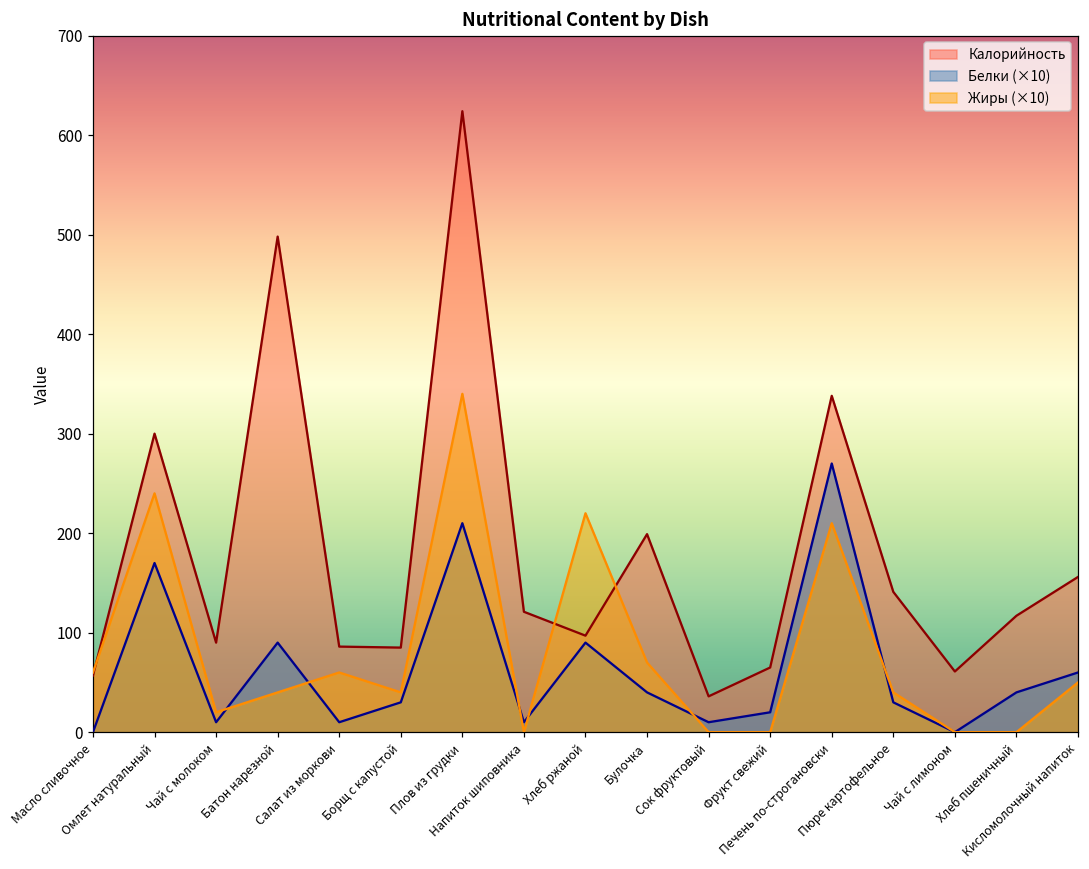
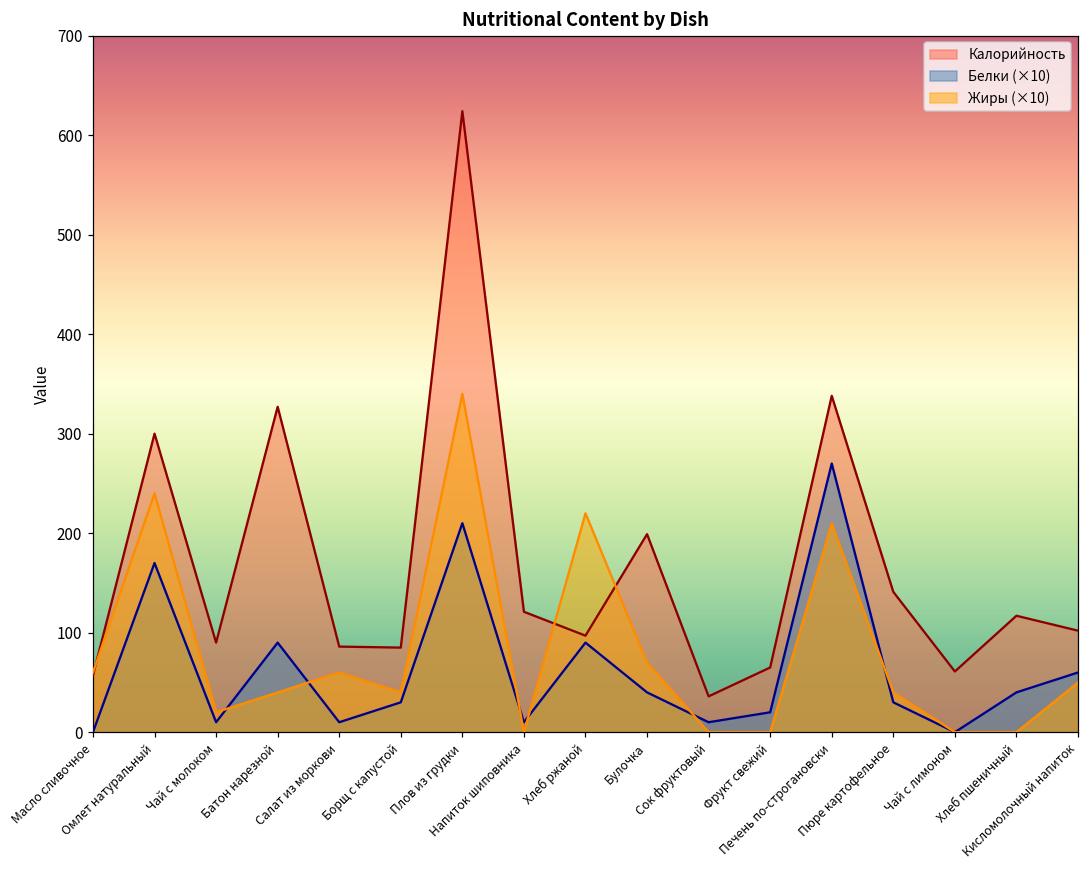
  {
    "Калорийность": {
      "Масло сливочное": 60,
      "Омлет натуральный": 300,
      "Чай с молоком": 90,
-     "Батон нарезной": 500,
+     "Батон нарезной": 330,
      "Салат из моркови": 90,
      "Борщ с капустой": 90,
      "Плов из грудки": 620,
      "Напиток шиповника": 120,
      "Хлеб ржаной": 100,
      "Булочка": 200,
      "Сок фруктовый": 40,
      "Фрукт свежий": 70,
      "Печень по-строгановски": 340,
      "Пюре картофельное": 140,
      "Чай с лимоном": 60,
      "Хлеб пшеничный": 120,
-     "Кисломолочный напиток": 160
+     "Кисломолочный напиток": 100
    },
    "Белки (×10)": {
      "Масло сливочное": 0,
      "Омлет натуральный": 170,
      "Чай с молоком": 10,
      "Батон нарезной": 90,
      "Салат из моркови": 10,
      "Борщ с капустой": 30,
      "Плов из грудки": 210,
      "Напиток шиповника": 10,
      "Хлеб ржаной": 90,
      "Булочка": 40,
      "Сок фруктовый": 10,
      "Фрукт свежий": 20,
      "Печень по-строгановски": 270,
      "Пюре картофельное": 30,
      "Хлеб пшеничный": 40,
      "Кисломолочный напиток": 60
    },
    "Жиры (×10)": {
      "Масло сливочное": 60,
      "Омлет натуральный": 240,
      "Чай с молоком": 20,
      "Батон нарезной": 40,
      "Салат из моркови": 60,
      "Борщ с капустой": 40,
      "Плов из грудки": 340,
      "Напиток шиповника": 0,
      "Хлеб ржаной": 220,
      "Булочка": 70,
      "Сок фруктовый": 0,
      "Фрукт свежий": 0,
      "Печень по-строгановски": 210,
      "Пюре картофельное": 40,
      "Хлеб пшеничный": 0,
      "Кисломолочный напиток": 50
    }
  }
